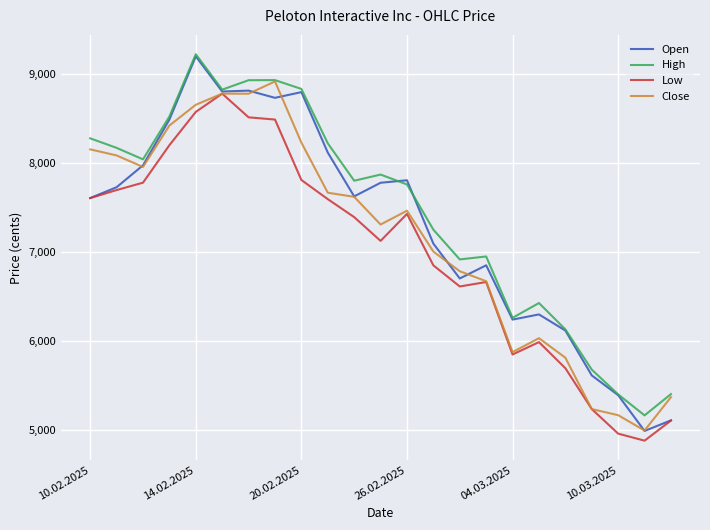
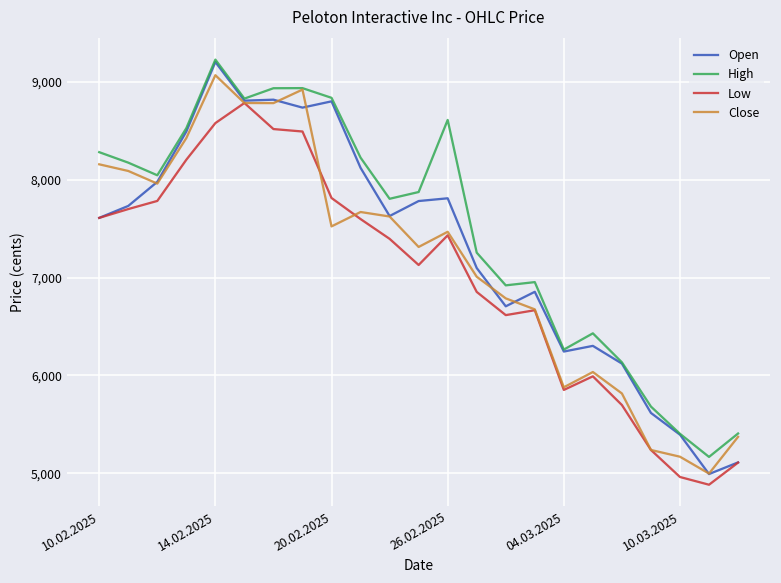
  {
    "Open": {
      "20.02.2025": "8,800",
      "26.02.2025": "7,800"
    },
    "High": {
      "10.02.2025": "8,300",
      "20.02.2025": "8,800",
-     "26.02.2025": "7,800"
+     "26.02.2025": "8,600"
    },
    "Low": {
      "14.02.2025": "8,600",
      "20.02.2025": "7,800",
      "26.02.2025": "7,400",
      "10.03.2025": "5,000"
    },
    "Close": {
      "10.02.2025": "8,200",
-     "14.02.2025": "8,700",
-     "20.02.2025": "8,200",
+     "14.02.2025": "9,100",
+     "20.02.2025": "7,500",
      "26.02.2025": "7,500",
      "10.03.2025": "5,200"
    }
  }
